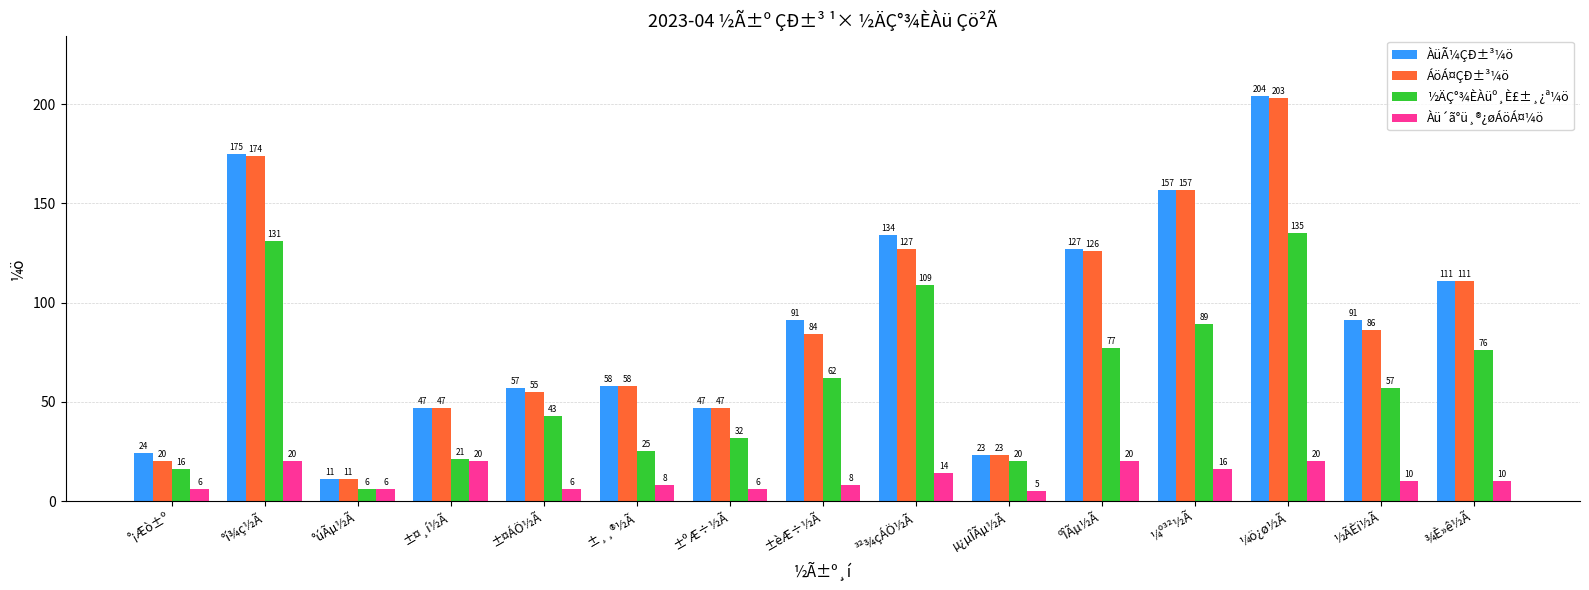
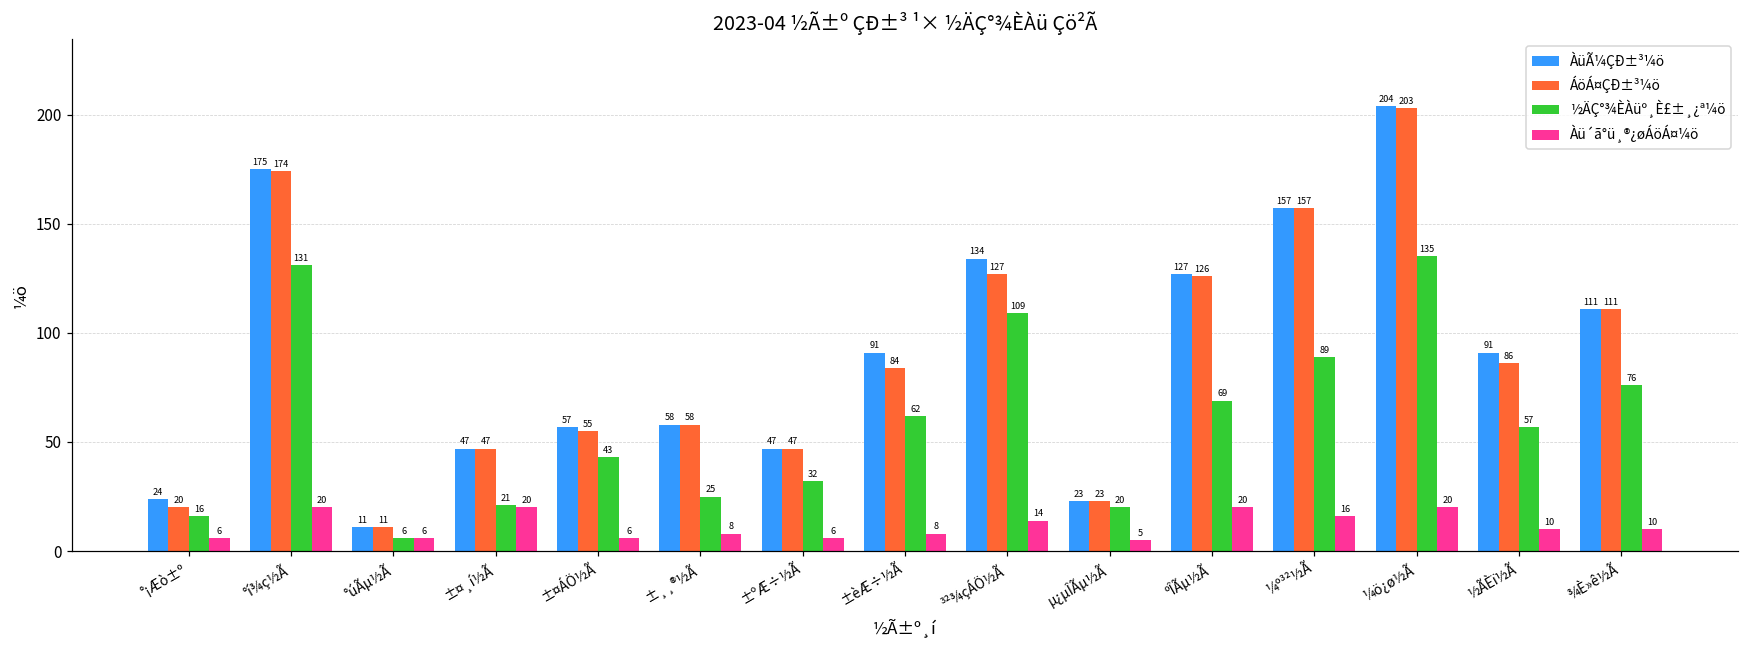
  {
    "ÀüÃ¼ÇÐ±³¼ö": {
      "°¡Æò±º": 24,
      "°í¾ç½Ã": 175,
      "°úÃµ½Ã": 11,
      "±¤¸í½Ã": 47,
      "±¤ÁÖ½Ã": 57,
      "±¸¸®½Ã": 58,
      "±ºÆ÷½Ã": 47,
      "±èÆ÷½Ã": 91,
      "³²¾çÁÖ½Ã": 134,
      "µ¿µÎÃµ½Ã": 23,
      "ºÎÃµ½Ã": 127,
      "¼º³²½Ã": 157,
      "¼ö¿ø½Ã": 204,
      "½ÃÈï½Ã": 91,
      "¾È»ê½Ã": 111
    },
    "ÁöÁ¤ÇÐ±³¼ö": {
      "°¡Æò±º": 20,
      "°í¾ç½Ã": 174,
      "°úÃµ½Ã": 11,
      "±¤¸í½Ã": 47,
      "±¤ÁÖ½Ã": 55,
      "±¸¸®½Ã": 58,
      "±ºÆ÷½Ã": 47,
      "±èÆ÷½Ã": 84,
      "³²¾çÁÖ½Ã": 127,
      "µ¿µÎÃµ½Ã": 23,
      "ºÎÃµ½Ã": 126,
      "¼º³²½Ã": 157,
      "¼ö¿ø½Ã": 203,
      "½ÃÈï½Ã": 86,
      "¾È»ê½Ã": 111
    },
    "½ÄÇ°¾ÈÀüº¸È£±¸¿ª¼ö": {
      "°¡Æò±º": 16,
      "°í¾ç½Ã": 131,
      "°úÃµ½Ã": 6,
      "±¤¸í½Ã": 21,
      "±¤ÁÖ½Ã": 43,
      "±¸¸®½Ã": 25,
      "±ºÆ÷½Ã": 32,
      "±èÆ÷½Ã": 62,
      "³²¾çÁÖ½Ã": 109,
      "µ¿µÎÃµ½Ã": 20,
-     "ºÎÃµ½Ã": 77,
+     "ºÎÃµ½Ã": 69,
      "¼º³²½Ã": 89,
      "¼ö¿ø½Ã": 135,
      "½ÃÈï½Ã": 57,
      "¾È»ê½Ã": 76
    },
    "Àü´ã°ü¸®¿øÁöÁ¤¼ö": {
      "°¡Æò±º": 6,
      "°í¾ç½Ã": 20,
      "°úÃµ½Ã": 6,
      "±¤¸í½Ã": 20,
      "±¤ÁÖ½Ã": 6,
      "±¸¸®½Ã": 8,
      "±ºÆ÷½Ã": 6,
      "±èÆ÷½Ã": 8,
      "³²¾çÁÖ½Ã": 14,
      "µ¿µÎÃµ½Ã": 5,
      "ºÎÃµ½Ã": 20,
      "¼º³²½Ã": 16,
      "¼ö¿ø½Ã": 20,
      "½ÃÈï½Ã": 10,
      "¾È»ê½Ã": 10
    }
  }
